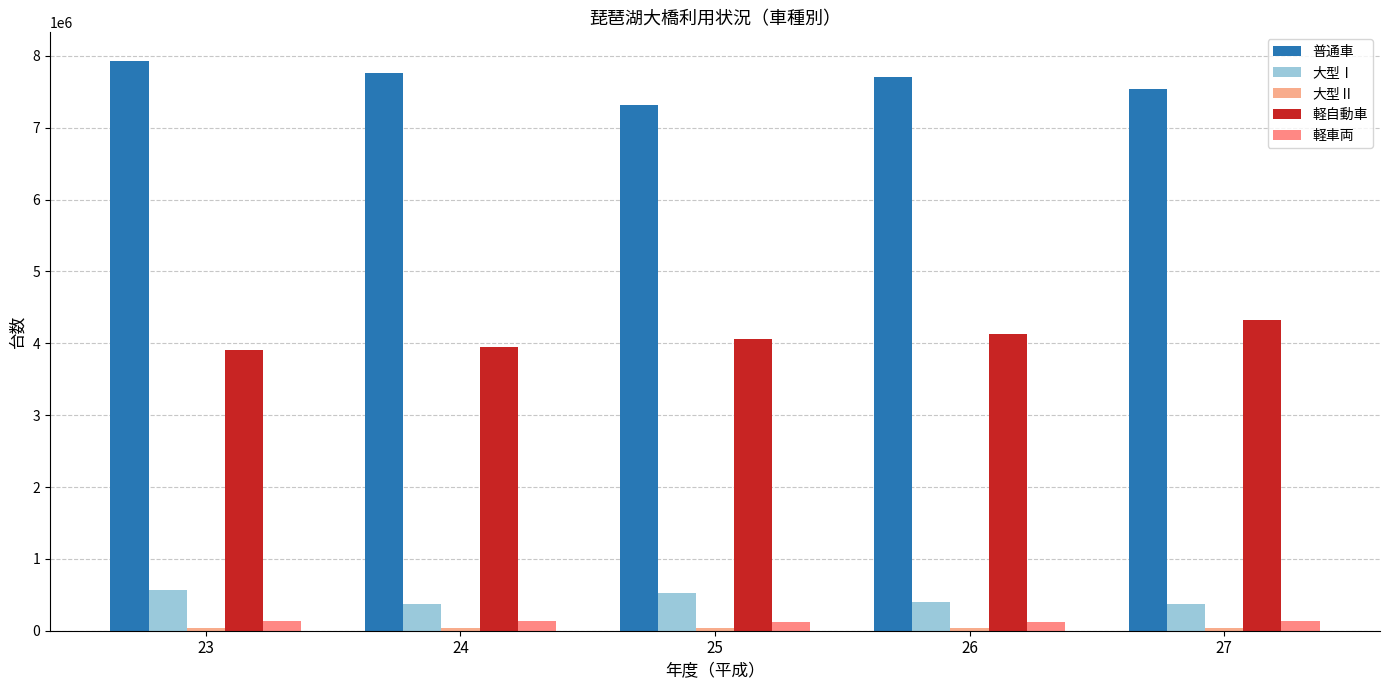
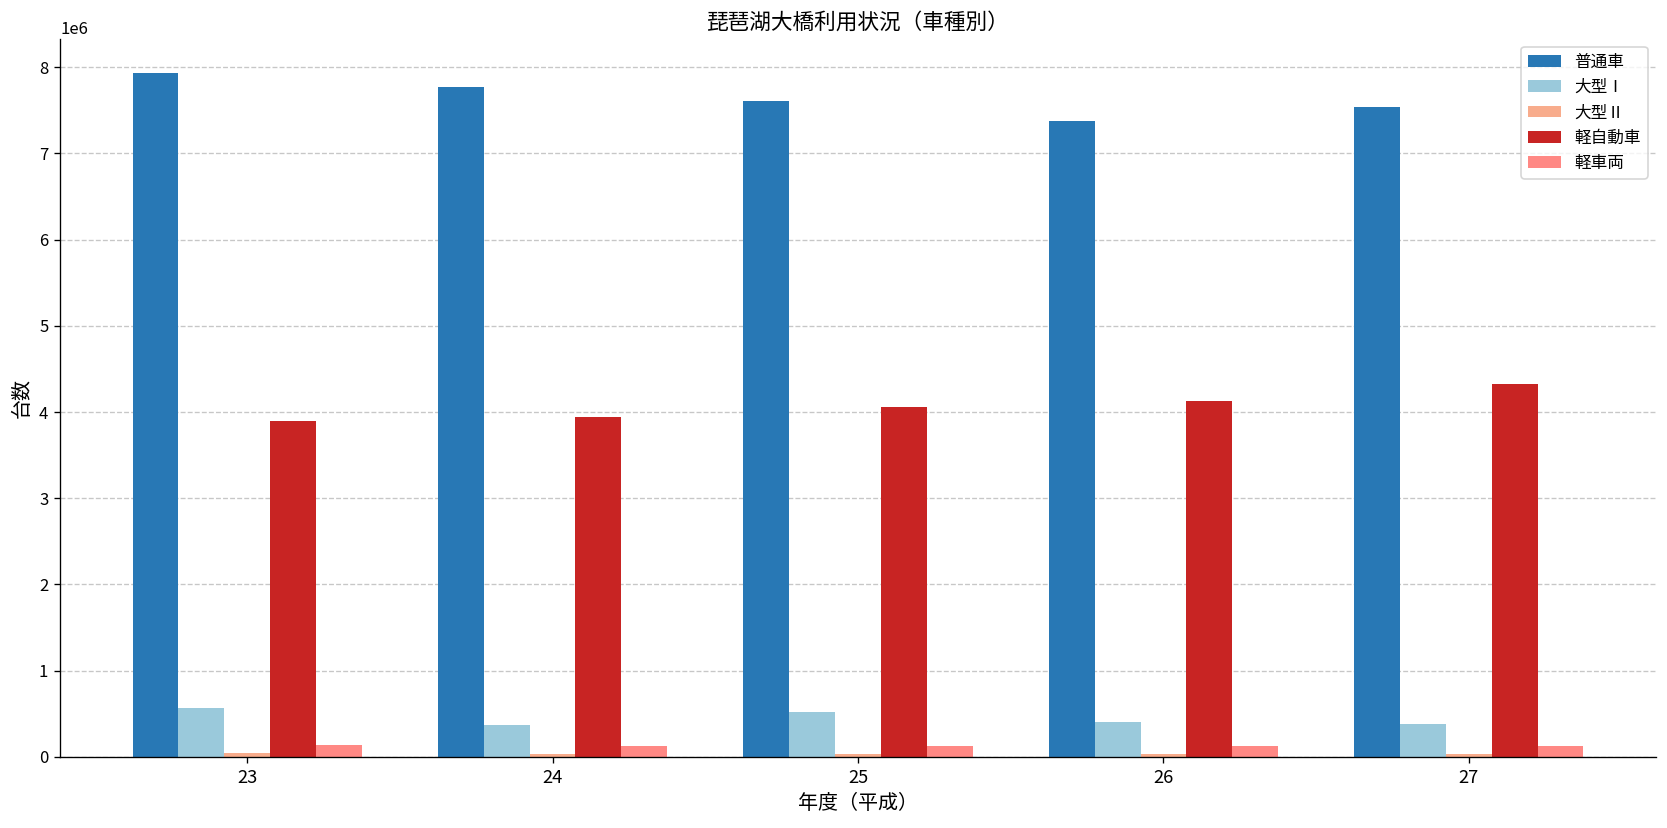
  {
    "普通車": {
      "23": 7900000,
      "24": 7800000,
-     "25": 7300000,
-     "26": 7700000,
+     "25": 7600000,
+     "26": 7400000,
      "27": 7500000
    },
    "大型Ⅰ": {
      "23": 600000,
      "24": 400000,
      "25": 500000,
      "26": 400000,
      "27": 400000
    },
    "軽自動車": {
      "23": 3900000,
      "24": 3900000,
      "25": 4100000,
      "26": 4100000,
      "27": 4300000
    }
  }
